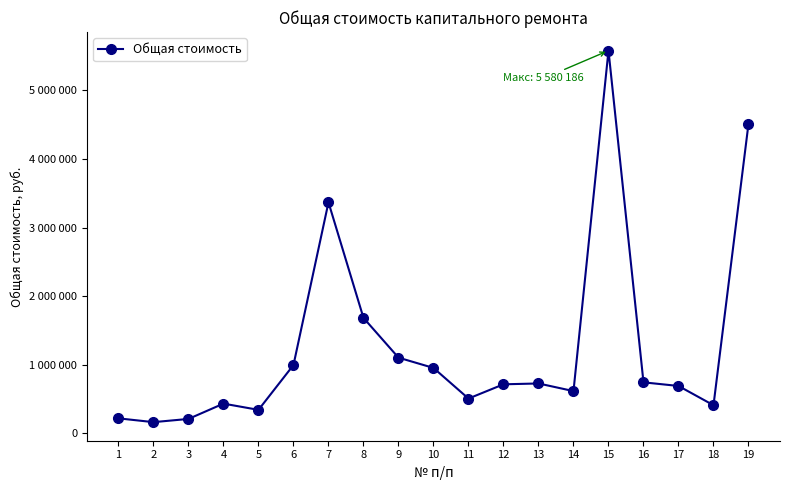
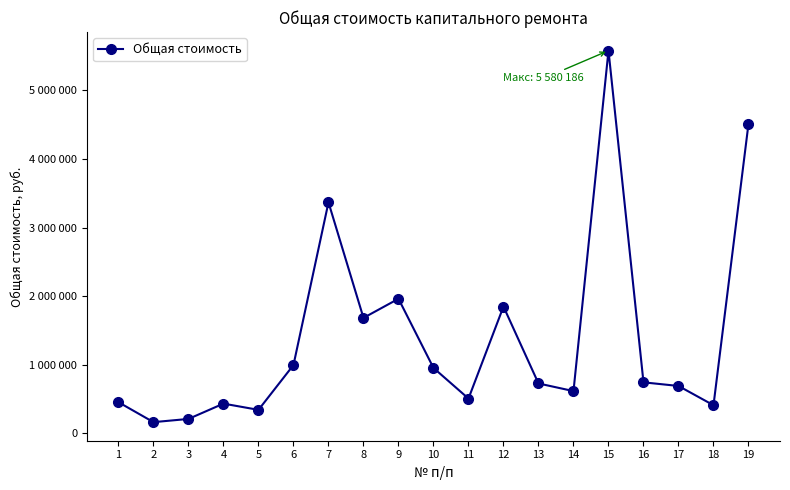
  {
-   "1": 200000,
+   "1": 500000,
    "2": 200000,
    "3": 200000,
    "4": 400000,
    "5": 300000,
    "6": 1000000,
    "7": 3400000,
    "8": 1700000,
-   "9": 1100000,
+   "9": 2000000,
    "10": 1000000,
    "11": 500000,
-   "12": 700000,
+   "12": 1800000,
    "13": 700000,
    "14": 600000,
    "16": 700000,
    "17": 700000,
    "18": 400000,
    "19": 4500000
  }
